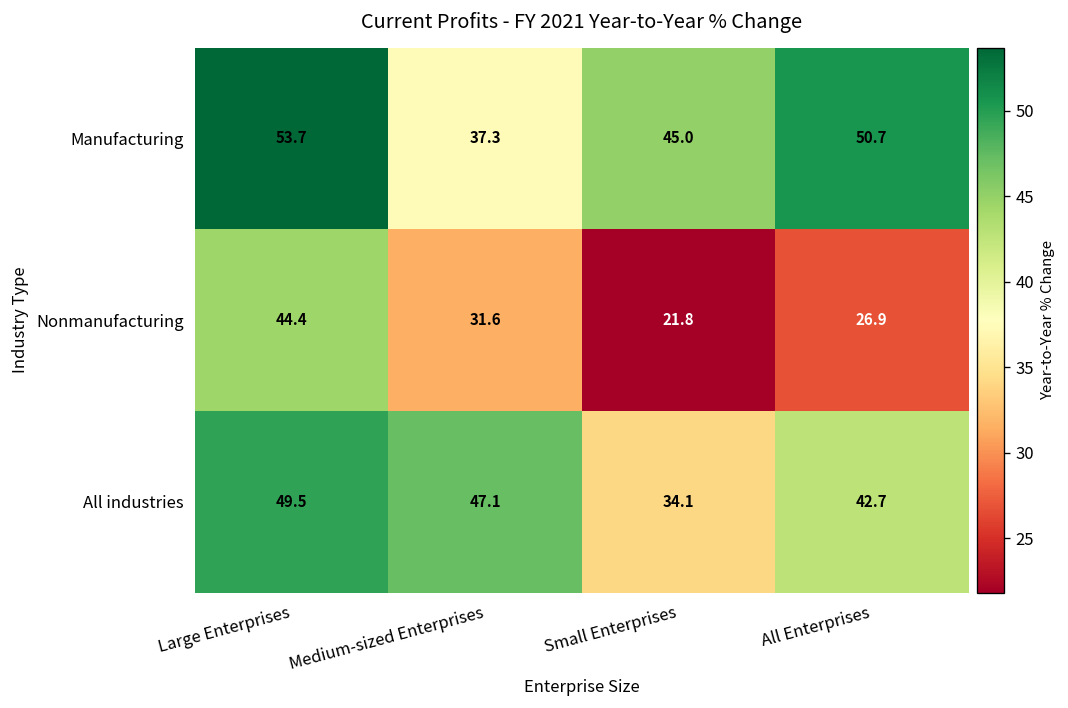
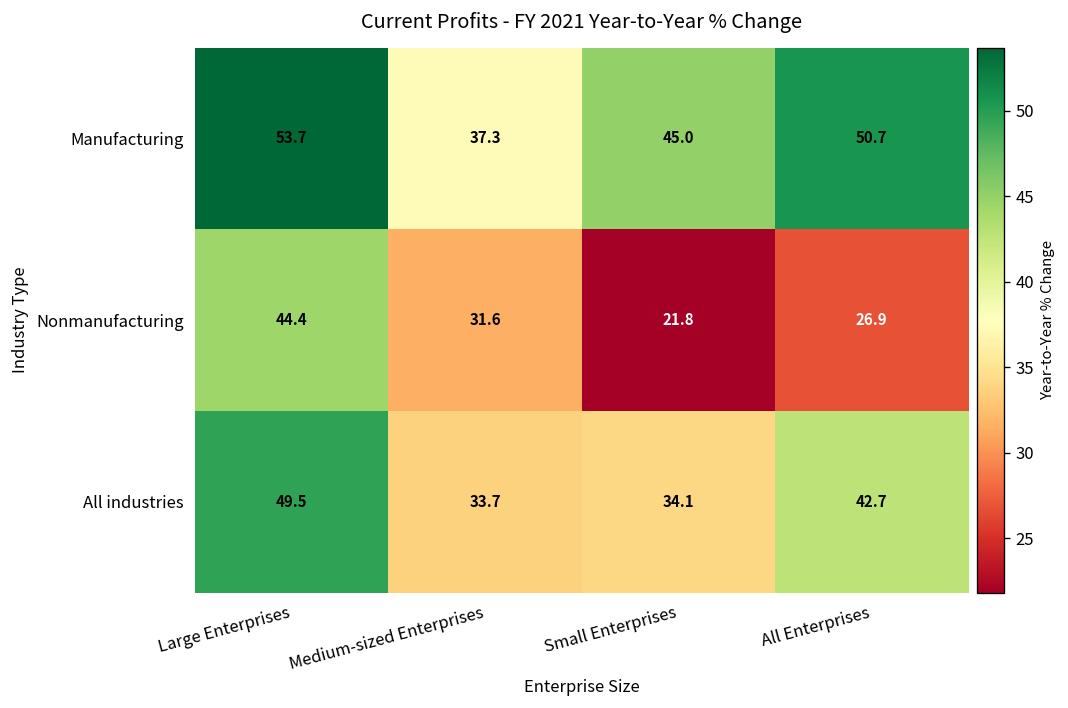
  {
    "Manufacturing": {
      "Large Enterprises": 53.7,
      "Medium-sized Enterprises": 37.3,
      "Small Enterprises": 45.0,
      "All Enterprises": 50.7
    },
    "Nonmanufacturing": {
      "Large Enterprises": 44.4,
      "Medium-sized Enterprises": 31.6,
      "Small Enterprises": 21.8,
      "All Enterprises": 26.9
    },
    "All industries": {
      "Large Enterprises": 49.5,
-     "Medium-sized Enterprises": 47.1,
+     "Medium-sized Enterprises": 33.7,
      "Small Enterprises": 34.1,
      "All Enterprises": 42.7
    }
  }
